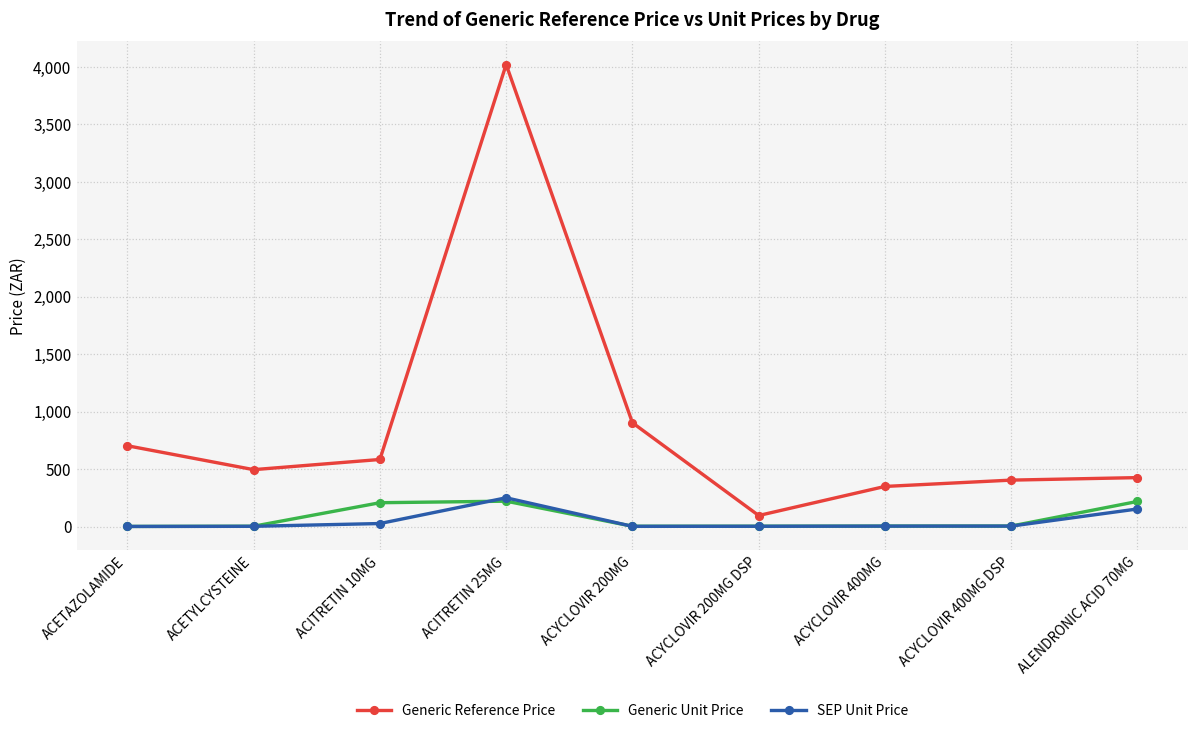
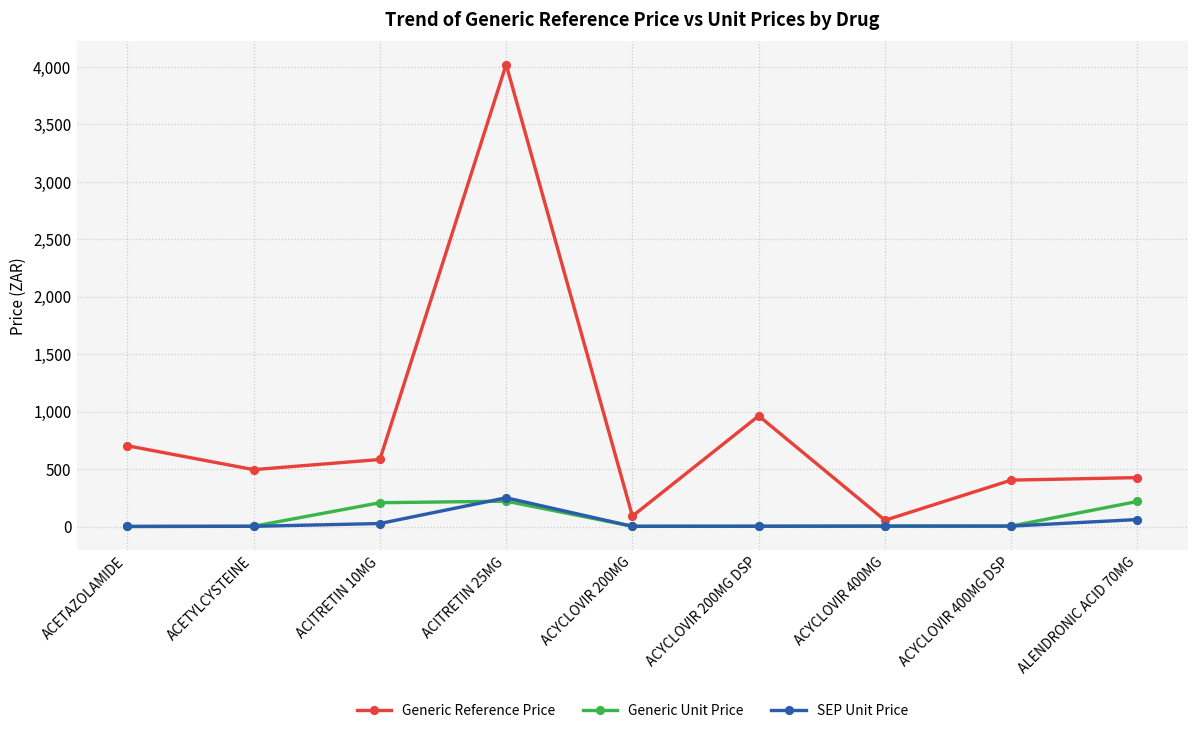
  {
    "Generic Reference Price": {
      "ACETAZOLAMIDE": "700",
      "ACETYLCYSTEINE": "500",
      "ACITRETIN 10MG": "580",
      "ACITRETIN 25MG": "4,020",
-     "ACYCLOVIR 200MG": "900",
-     "ACYCLOVIR 200MG DSP": "100",
-     "ACYCLOVIR 400MG": "350",
+     "ACYCLOVIR 200MG": "90",
+     "ACYCLOVIR 200MG DSP": "960",
+     "ACYCLOVIR 400MG": "60",
      "ACYCLOVIR 400MG DSP": "400",
      "ALENDRONIC ACID 70MG": "430"
    },
    "Generic Unit Price": {
      "ACITRETIN 10MG": "210",
      "ACITRETIN 25MG": "220",
      "ALENDRONIC ACID 70MG": "220"
    },
    "SEP Unit Price": {
      "ACITRETIN 10MG": "30",
      "ACITRETIN 25MG": "250",
-     "ALENDRONIC ACID 70MG": "150"
+     "ALENDRONIC ACID 70MG": "60"
    }
  }
